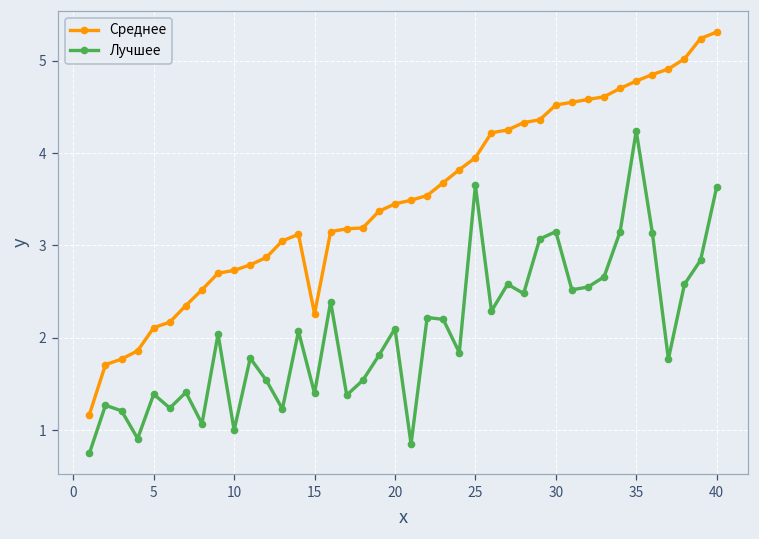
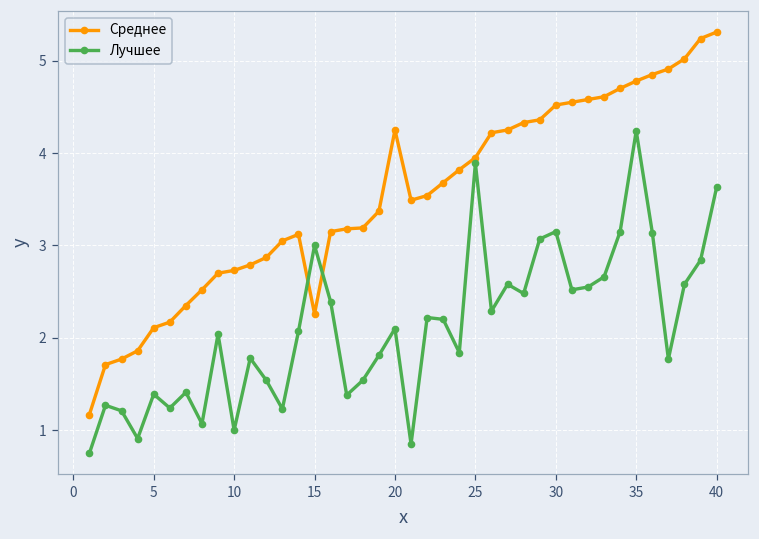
  {
    "Среднее": {
      "5": 2.1,
      "10": 2.7,
      "15": 2.3,
-     "20": 3.5,
+     "20": 4.3,
      "25": 4.0,
      "30": 4.5,
      "35": 4.8,
      "40": 5.3
    },
    "Лучшее": {
      "5": 1.4,
      "10": 1.0,
-     "15": 1.4,
+     "15": 3.0,
      "20": 2.1,
-     "25": 3.7,
+     "25": 3.9,
      "30": 3.2,
      "35": 4.2,
      "40": 3.6
    }
  }
